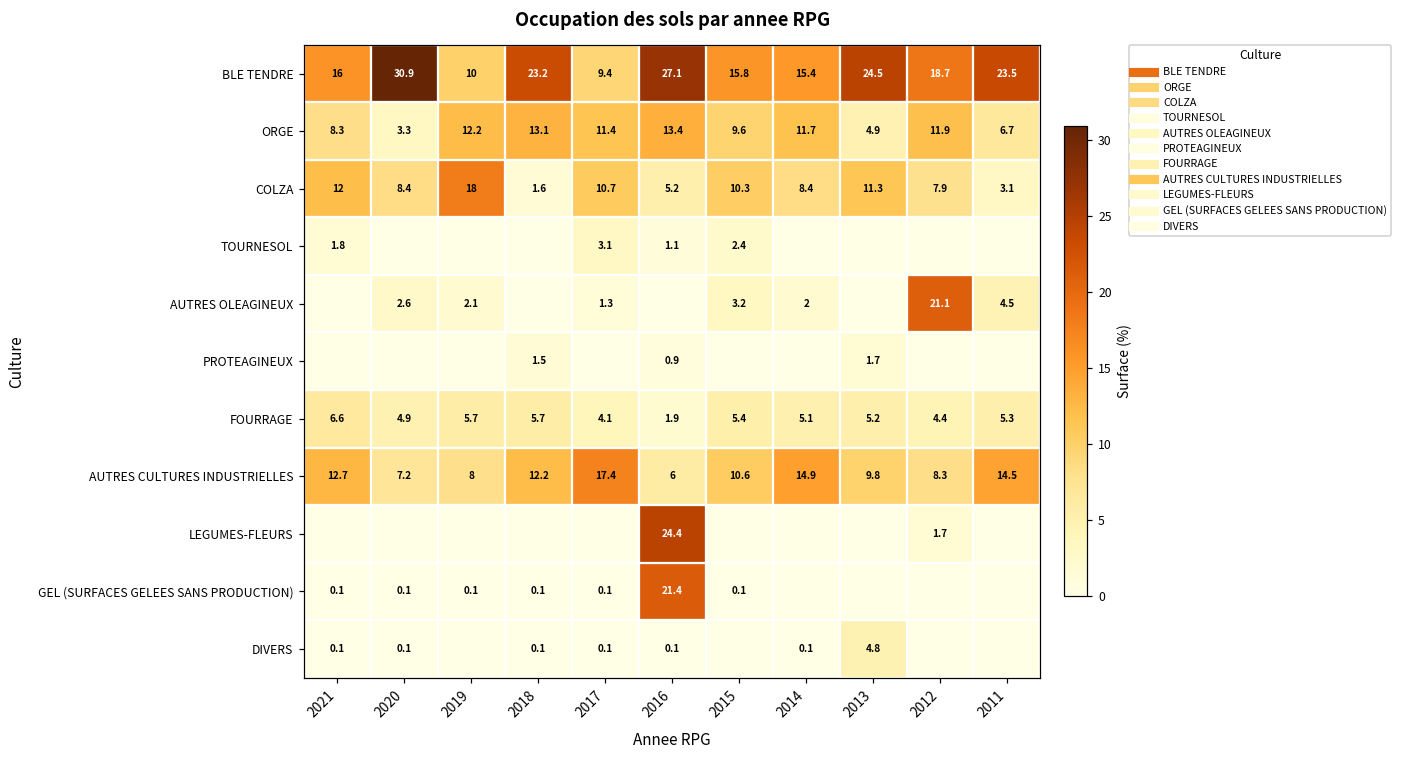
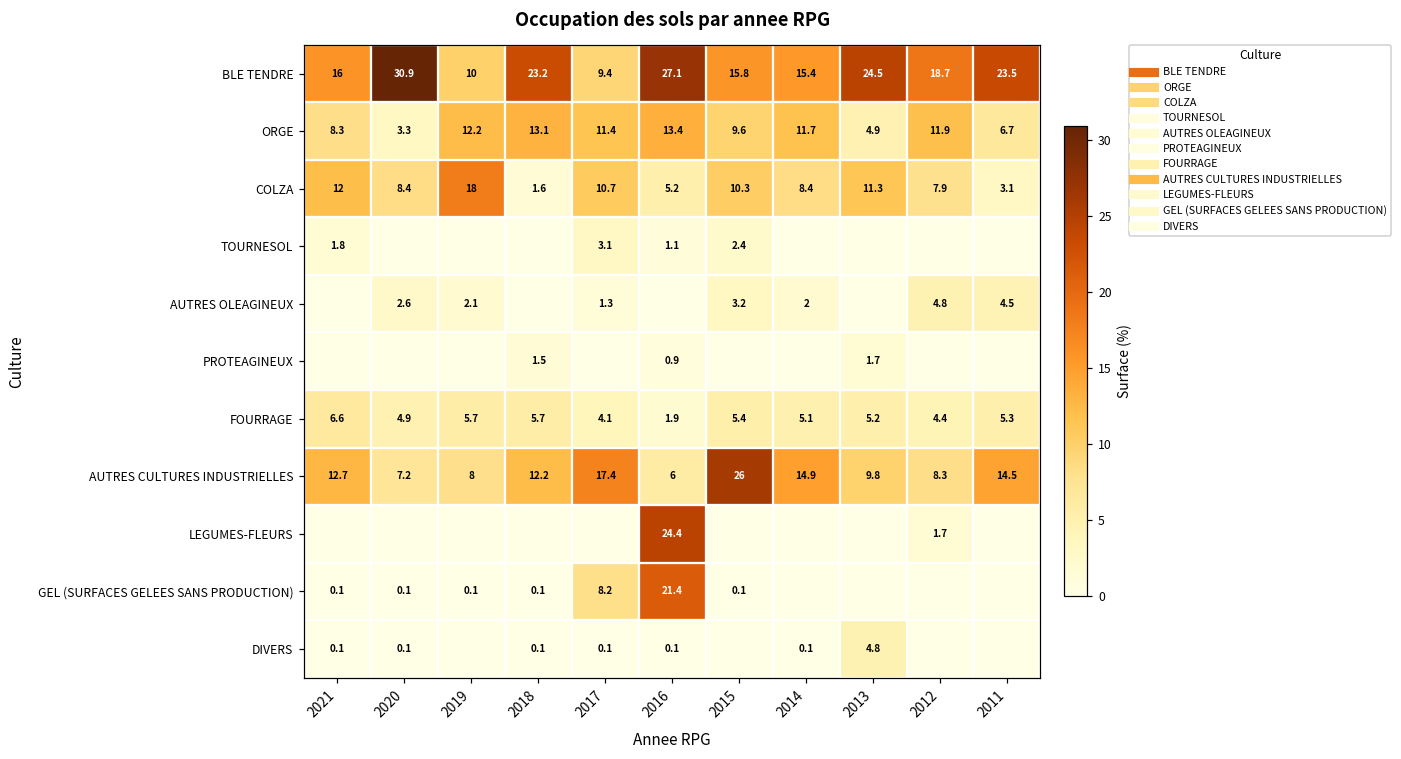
  {
    "BLE TENDRE": {
      "2021": 16,
      "2020": 30.9,
      "2019": 10,
      "2018": 23.2,
      "2017": 9.4,
      "2016": 27.1,
      "2015": 15.8,
      "2014": 15.4,
      "2013": 24.5,
      "2012": 18.7,
      "2011": 23.5
    },
    "ORGE": {
      "2021": 8.3,
      "2020": 3.3,
      "2019": 12.2,
      "2018": 13.1,
      "2017": 11.4,
      "2016": 13.4,
      "2015": 9.6,
      "2014": 11.7,
      "2013": 4.9,
      "2012": 11.9,
      "2011": 6.7
    },
    "COLZA": {
      "2021": 12,
      "2020": 8.4,
      "2019": 18,
      "2018": 1.6,
      "2017": 10.7,
      "2016": 5.2,
      "2015": 10.3,
      "2014": 8.4,
      "2013": 11.3,
      "2012": 7.9,
      "2011": 3.1
    },
    "TOURNESOL": {
      "2021": 1.8,
      "2017": 3.1,
      "2016": 1.1,
      "2015": 2.4
    },
    "AUTRES OLEAGINEUX": {
      "2020": 2.6,
      "2019": 2.1,
      "2017": 1.3,
      "2015": 3.2,
      "2014": 2,
-     "2012": 21.1,
+     "2012": 4.8,
      "2011": 4.5
    },
    "PROTEAGINEUX": {
      "2018": 1.5,
      "2016": 0.9,
      "2013": 1.7
    },
    "FOURRAGE": {
      "2021": 6.6,
      "2020": 4.9,
      "2019": 5.7,
      "2018": 5.7,
      "2017": 4.1,
      "2016": 1.9,
      "2015": 5.4,
      "2014": 5.1,
      "2013": 5.2,
      "2012": 4.4,
      "2011": 5.3
    },
    "AUTRES CULTURES INDUSTRIELLES": {
      "2021": 12.7,
      "2020": 7.2,
      "2019": 8,
      "2018": 12.2,
      "2017": 17.4,
      "2016": 6,
-     "2015": 10.6,
+     "2015": 26,
      "2014": 14.9,
      "2013": 9.8,
      "2012": 8.3,
      "2011": 14.5
    },
    "LEGUMES-FLEURS": {
      "2016": 24.4,
      "2012": 1.7
    },
    "GEL (SURFACES GELEES SANS PRODUCTION)": {
      "2021": 0.1,
      "2020": 0.1,
      "2019": 0.1,
      "2018": 0.1,
-     "2017": 0.1,
+     "2017": 8.2,
      "2016": 21.4,
      "2015": 0.1
    },
    "DIVERS": {
      "2021": 0.1,
      "2020": 0.1,
      "2018": 0.1,
      "2017": 0.1,
      "2016": 0.1,
      "2014": 0.1,
      "2013": 4.8
    }
  }
